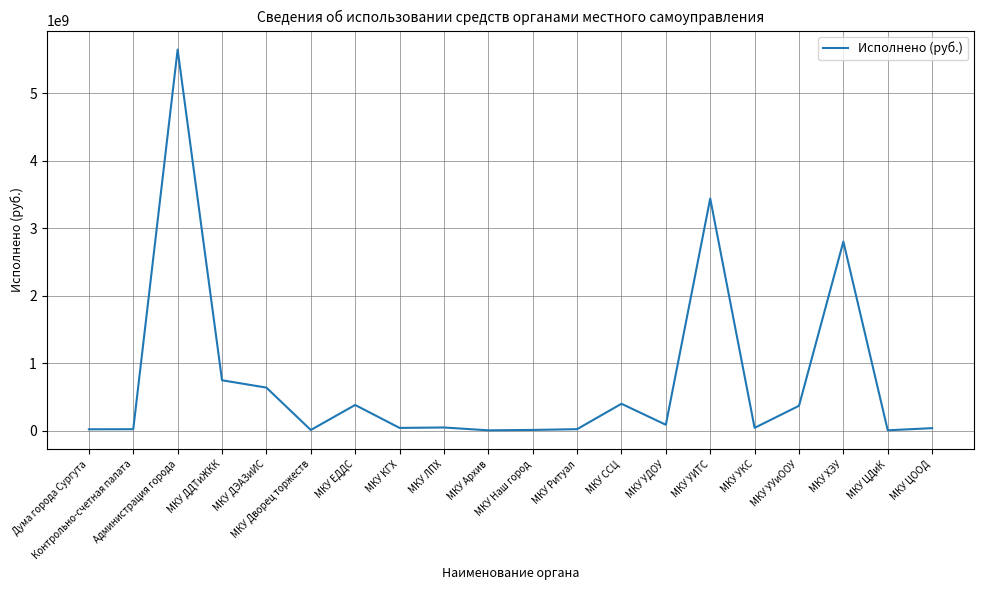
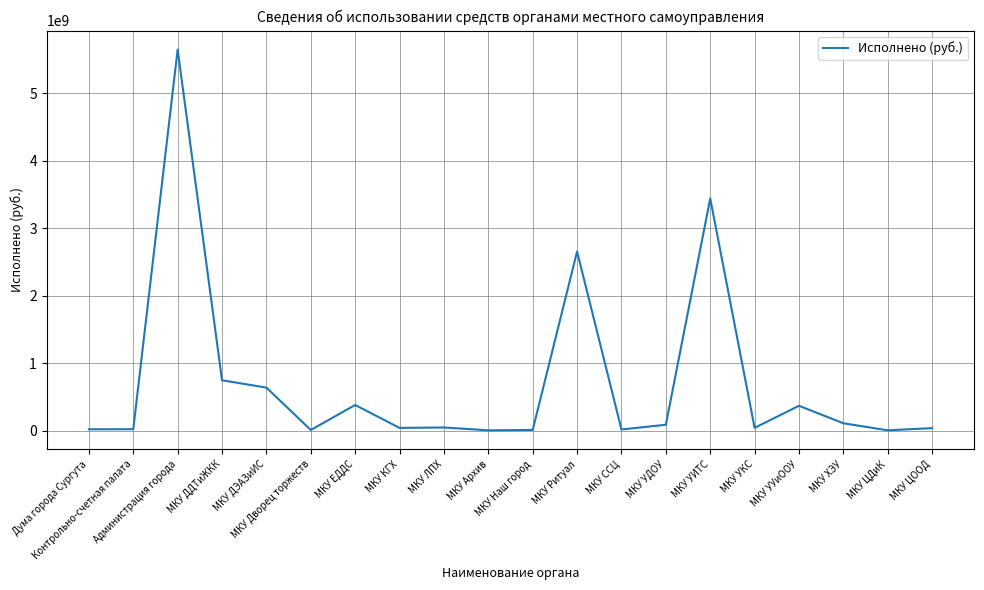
  {
    "Дума города Сургута": 0,
    "Контрольно-счетная палата": 0,
    "Администрация города": 5600000000,
    "МКУ ДДТиЖКК": 700000000,
    "МКУ ДЭАЗиИС": 600000000,
    "МКУ Дворец торжеств": 0,
    "МКУ ЕДДС": 400000000,
    "МКУ КГХ": 0,
    "МКУ ЛПХ": 0,
    "МКУ Архив": 0,
    "МКУ Наш город": 0,
-   "МКУ Ритуал": 0,
-   "МКУ ССЦ": 400000000,
+   "МКУ Ритуал": 2700000000,
+   "МКУ ССЦ": 0,
    "МКУ УДОУ": 100000000,
    "МКУ УИТС": 3400000000,
    "МКУ УКС": 0,
    "МКУ УУиООУ": 400000000,
-   "МКУ ХЭУ": 2800000000,
+   "МКУ ХЭУ": 100000000,
    "МКУ ЦДиК": 0,
    "МКУ ЦООД": 0
  }
